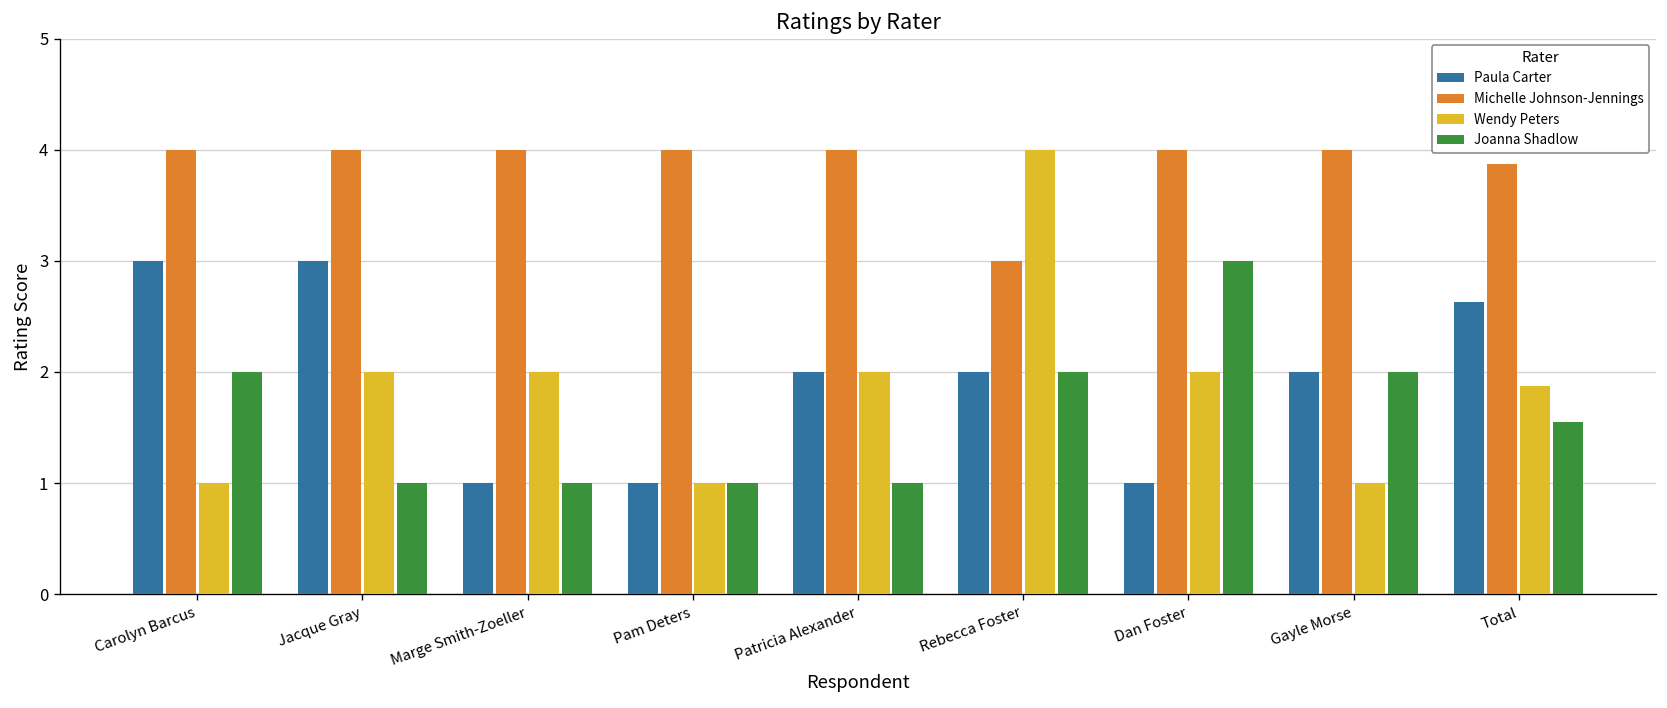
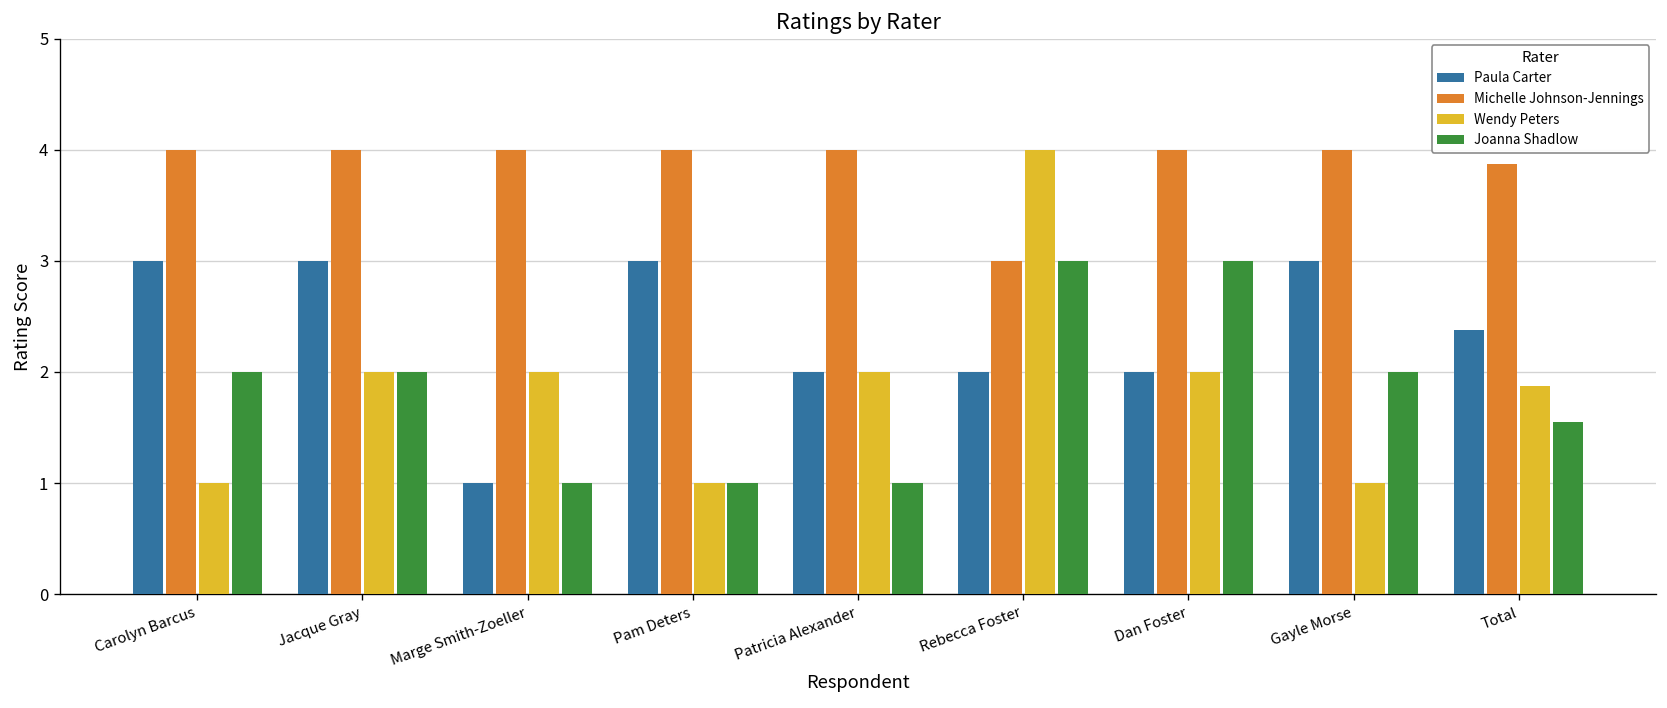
  {
    "Paula Carter": {
      "Carolyn Barcus": 3.0,
      "Jacque Gray": 3.0,
      "Marge Smith-Zoeller": 1.0,
-     "Pam Deters": 1,
+     "Pam Deters": 3,
      "Patricia Alexander": 2.0,
      "Rebecca Foster": 2.0,
-     "Dan Foster": 1,
-     "Gayle Morse": 2,
-     "Total": 2.6
+     "Dan Foster": 2,
+     "Gayle Morse": 3,
+     "Total": 2.4
    },
    "Joanna Shadlow": {
      "Carolyn Barcus": 2,
-     "Jacque Gray": 1,
+     "Jacque Gray": 2,
      "Marge Smith-Zoeller": 1,
      "Pam Deters": 1,
      "Patricia Alexander": 1,
-     "Rebecca Foster": 2,
+     "Rebecca Foster": 3,
      "Dan Foster": 3,
      "Gayle Morse": 2,
      "Total": 1.6
    }
  }
